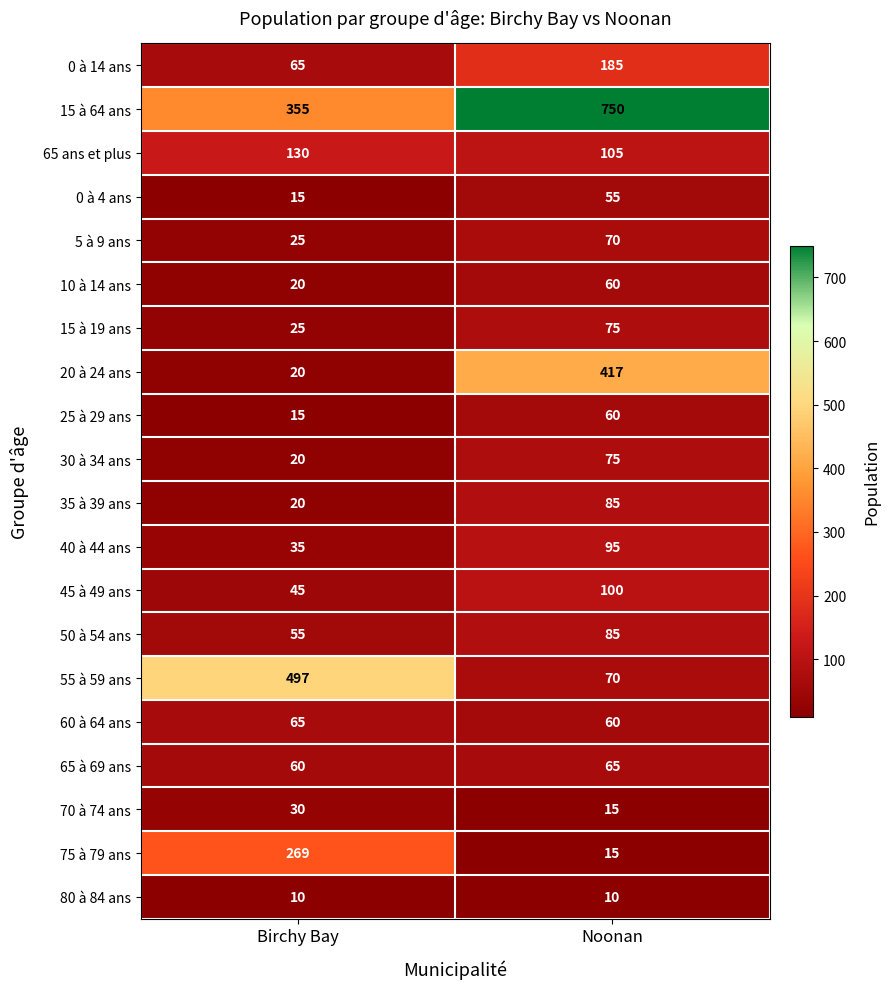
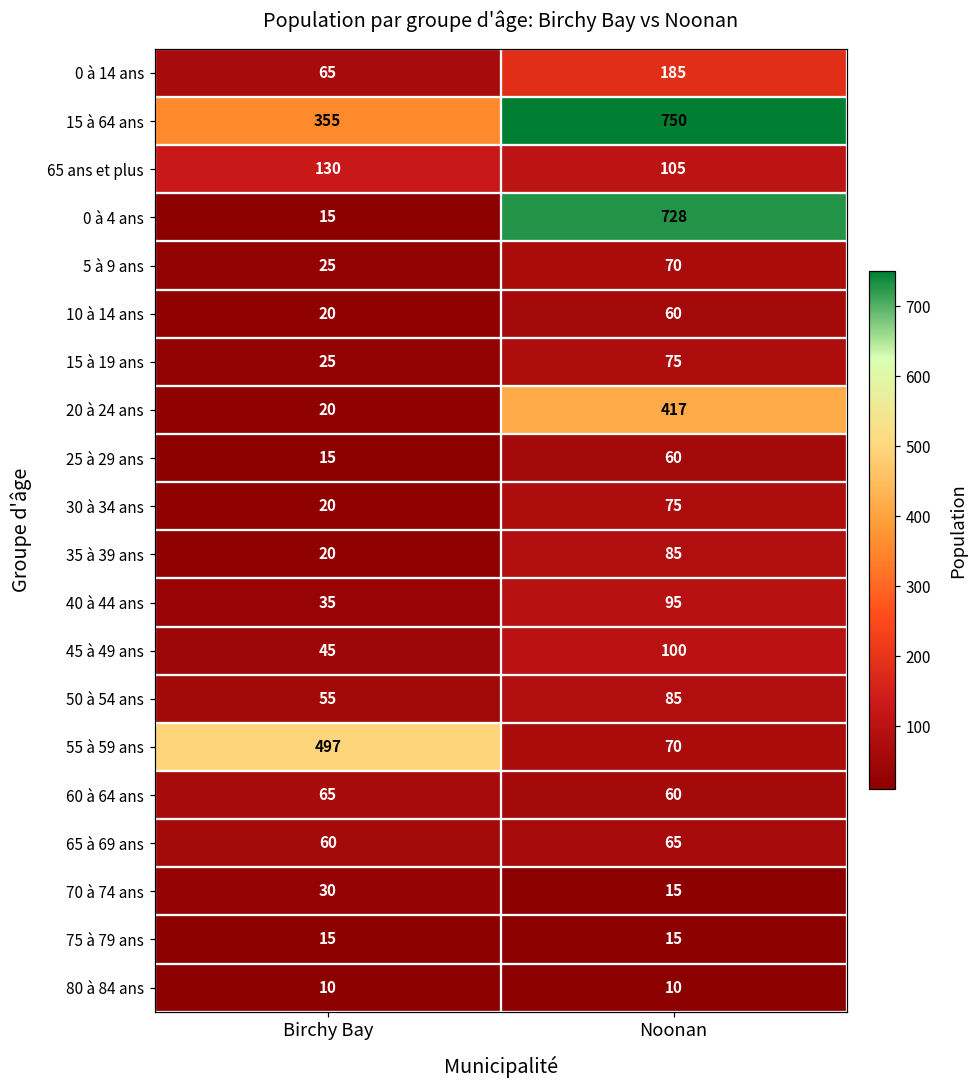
  {
    "0 à 14 ans": {
      "Birchy Bay": 65,
      "Noonan": 185
    },
    "15 à 64 ans": {
      "Birchy Bay": 355,
      "Noonan": 750
    },
    "65 ans et plus": {
      "Birchy Bay": 130,
      "Noonan": 105
    },
    "0 à 4 ans": {
      "Birchy Bay": 15,
-     "Noonan": 55
+     "Noonan": 728
    },
    "5 à 9 ans": {
      "Birchy Bay": 25,
      "Noonan": 70
    },
    "10 à 14 ans": {
      "Birchy Bay": 20,
      "Noonan": 60
    },
    "15 à 19 ans": {
      "Birchy Bay": 25,
      "Noonan": 75
    },
    "20 à 24 ans": {
      "Birchy Bay": 20,
      "Noonan": 417
    },
    "25 à 29 ans": {
      "Birchy Bay": 15,
      "Noonan": 60
    },
    "30 à 34 ans": {
      "Birchy Bay": 20,
      "Noonan": 75
    },
    "35 à 39 ans": {
      "Birchy Bay": 20,
      "Noonan": 85
    },
    "40 à 44 ans": {
      "Birchy Bay": 35,
      "Noonan": 95
    },
    "45 à 49 ans": {
      "Birchy Bay": 45,
      "Noonan": 100
    },
    "50 à 54 ans": {
      "Birchy Bay": 55,
      "Noonan": 85
    },
    "55 à 59 ans": {
      "Birchy Bay": 497,
      "Noonan": 70
    },
    "60 à 64 ans": {
      "Birchy Bay": 65,
      "Noonan": 60
    },
    "65 à 69 ans": {
      "Birchy Bay": 60,
      "Noonan": 65
    },
    "70 à 74 ans": {
      "Birchy Bay": 30,
      "Noonan": 15
    },
    "75 à 79 ans": {
-     "Birchy Bay": 269,
+     "Birchy Bay": 15,
      "Noonan": 15
    },
    "80 à 84 ans": {
      "Birchy Bay": 10,
      "Noonan": 10
    }
  }
